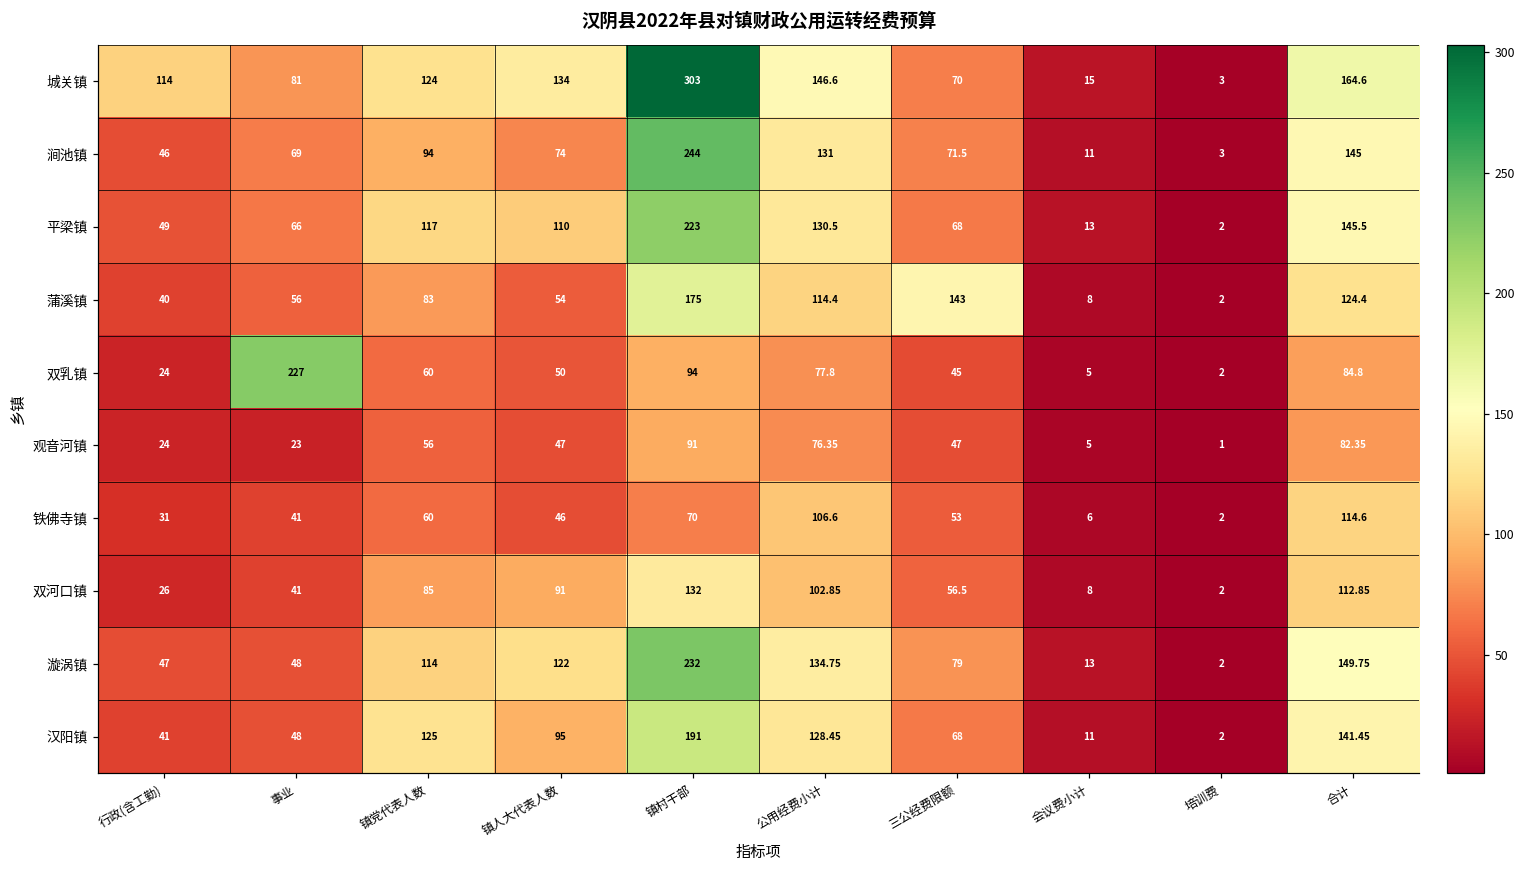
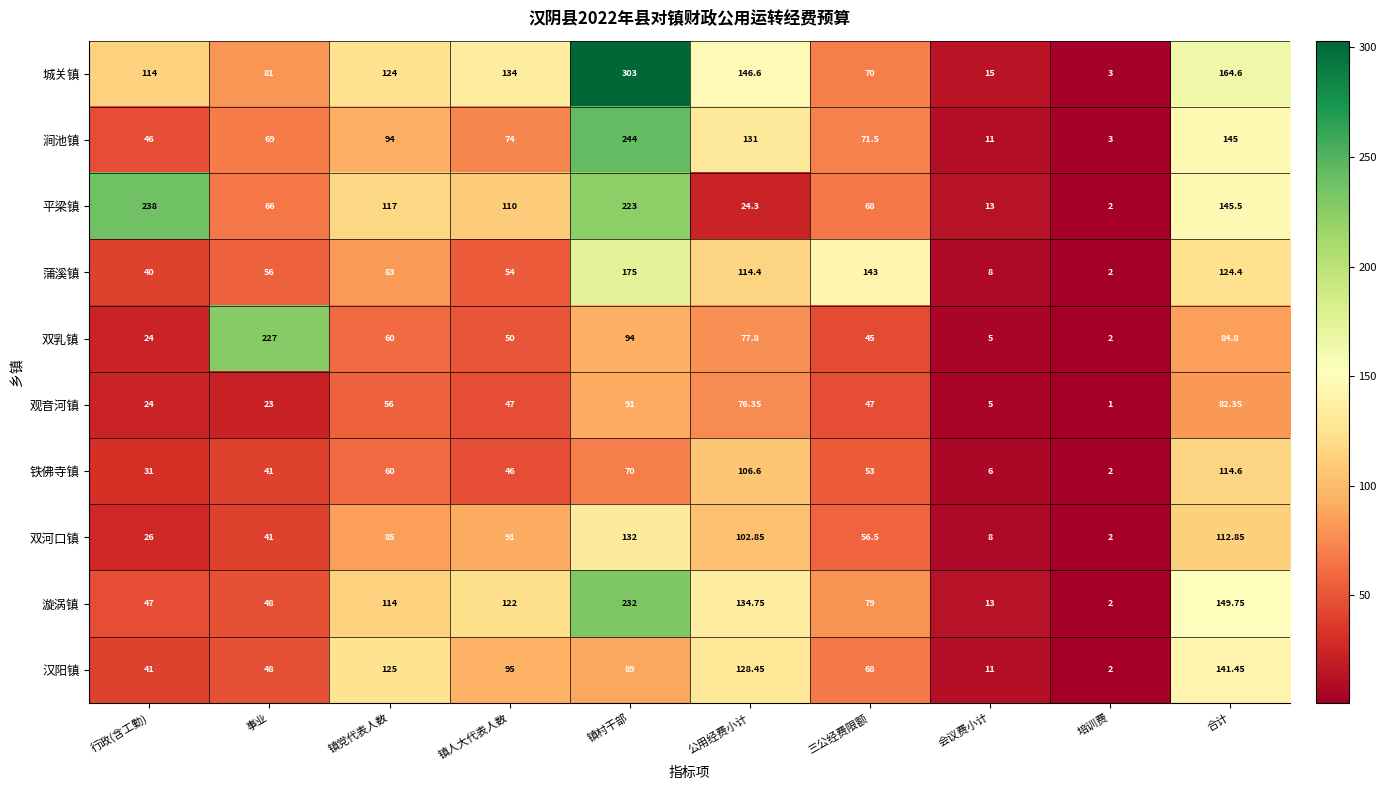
  {
    "城关镇": {
      "行政(含工勤)": 114,
      "事业": 81,
      "镇党代表人数": 124,
      "镇人大代表人数": 134,
      "镇村干部": 303,
      "公用经费小计": 146.6,
      "三公经费限额": 70,
      "会议费小计": 15,
      "培训费": 3,
      "合计": 164.6
    },
    "涧池镇": {
      "行政(含工勤)": 46,
      "事业": 69,
      "镇党代表人数": 94,
      "镇人大代表人数": 74,
      "镇村干部": 244,
      "公用经费小计": 131,
      "三公经费限额": 71.5,
      "会议费小计": 11,
      "培训费": 3,
      "合计": 145
    },
    "平梁镇": {
-     "行政(含工勤)": 49,
+     "行政(含工勤)": 238,
      "事业": 66,
      "镇党代表人数": 117,
      "镇人大代表人数": 110,
      "镇村干部": 223,
-     "公用经费小计": 130.5,
+     "公用经费小计": 24.3,
      "三公经费限额": 68,
      "会议费小计": 13,
      "培训费": 2,
      "合计": 145.5
    },
    "蒲溪镇": {
      "行政(含工勤)": 40,
      "事业": 56,
      "镇党代表人数": 83,
      "镇人大代表人数": 54,
      "镇村干部": 175,
      "公用经费小计": 114.4,
      "三公经费限额": 143,
      "会议费小计": 8,
      "培训费": 2,
      "合计": 124.4
    },
    "双乳镇": {
      "行政(含工勤)": 24,
      "事业": 227,
      "镇党代表人数": 60,
      "镇人大代表人数": 50,
      "镇村干部": 94,
      "公用经费小计": 77.8,
      "三公经费限额": 45,
      "会议费小计": 5,
      "培训费": 2,
      "合计": 84.8
    },
    "观音河镇": {
      "行政(含工勤)": 24,
      "事业": 23,
      "镇党代表人数": 56,
      "镇人大代表人数": 47,
      "镇村干部": 91,
      "公用经费小计": 76.35,
      "三公经费限额": 47,
      "会议费小计": 5,
      "培训费": 1,
      "合计": 82.35
    },
    "铁佛寺镇": {
      "行政(含工勤)": 31,
      "事业": 41,
      "镇党代表人数": 60,
      "镇人大代表人数": 46,
      "镇村干部": 70,
      "公用经费小计": 106.6,
      "三公经费限额": 53,
      "会议费小计": 6,
      "培训费": 2,
      "合计": 114.6
    },
    "双河口镇": {
      "行政(含工勤)": 26,
      "事业": 41,
      "镇党代表人数": 85,
      "镇人大代表人数": 91,
      "镇村干部": 132,
      "公用经费小计": 102.85,
      "三公经费限额": 56.5,
      "会议费小计": 8,
      "培训费": 2,
      "合计": 112.85
    },
    "漩涡镇": {
      "行政(含工勤)": 47,
      "事业": 48,
      "镇党代表人数": 114,
      "镇人大代表人数": 122,
      "镇村干部": 232,
      "公用经费小计": 134.75,
      "三公经费限额": 79,
      "会议费小计": 13,
      "培训费": 2,
      "合计": 149.75
    },
    "汉阳镇": {
      "行政(含工勤)": 41,
      "事业": 48,
      "镇党代表人数": 125,
      "镇人大代表人数": 95,
-     "镇村干部": 191,
+     "镇村干部": 89,
      "公用经费小计": 128.45,
      "三公经费限额": 68,
      "会议费小计": 11,
      "培训费": 2,
      "合计": 141.45
    }
  }
